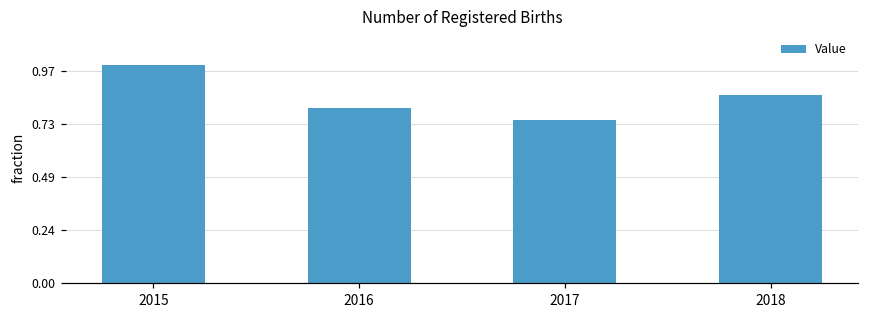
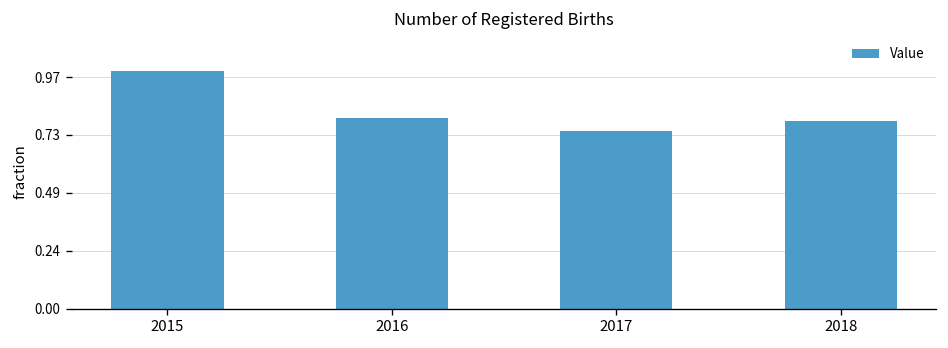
  {
    "2015": 1.00,
    "2016": 0.80,
    "2017": 0.74,
-   "2018": 0.86
+   "2018": 0.79
  }
